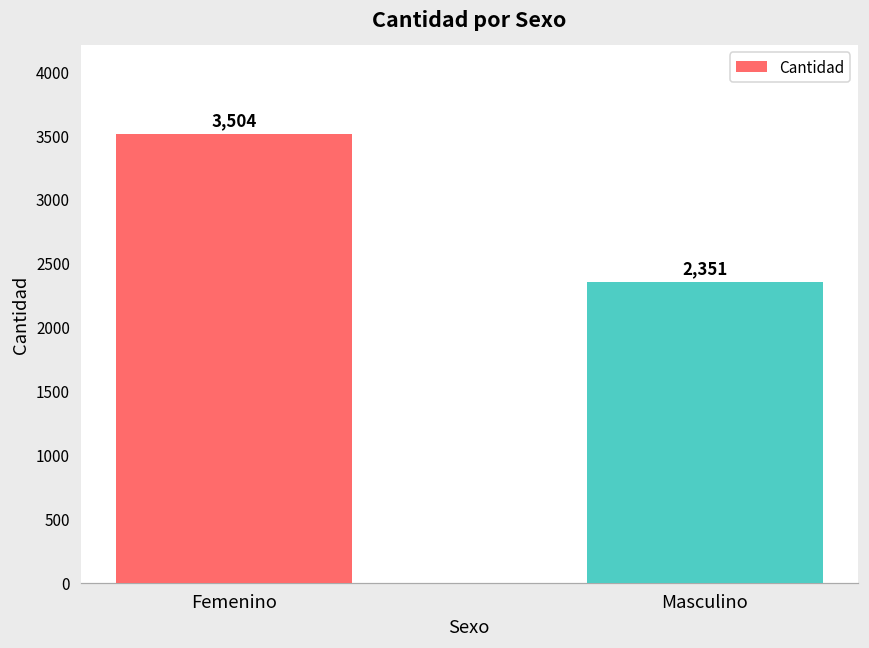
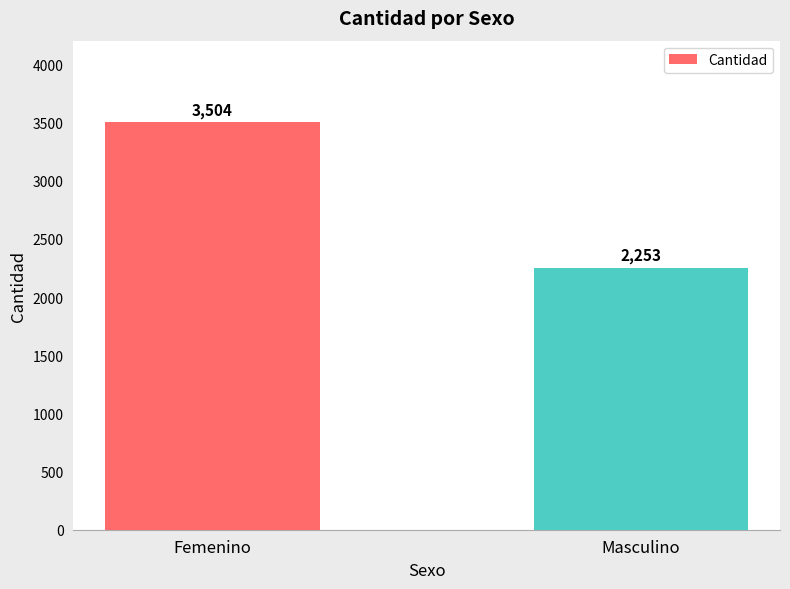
  {
    "Femenino": "3,504",
-   "Masculino": "2,351"
+   "Masculino": "2,253"
  }
